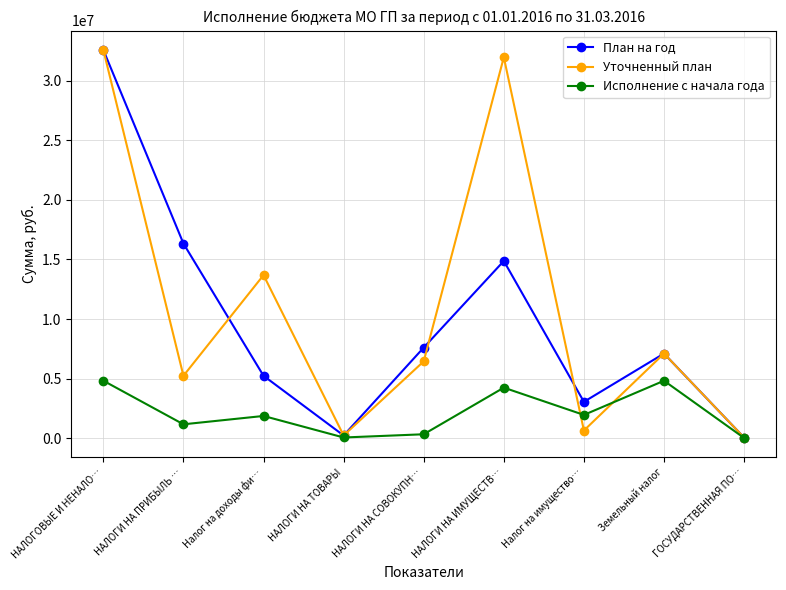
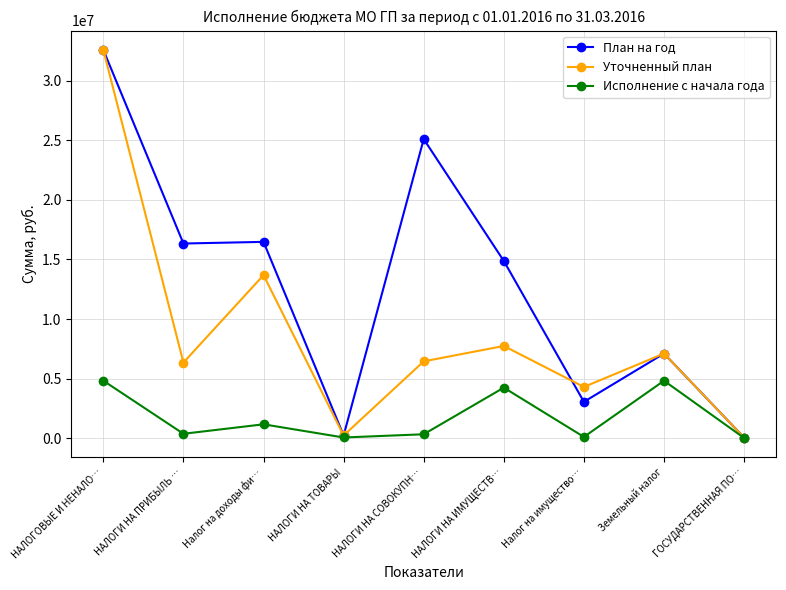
  {
    "План на год": {
      "НАЛОГИ НА ПРИБЫЛЬ …": 16300000,
-     "Налог на доходы фи…": 5200000,
-     "НАЛОГИ НА СОВОКУПН…": 7600000,
+     "Налог на доходы фи…": 16500000,
+     "НАЛОГИ НА СОВОКУПН…": 25100000,
      "НАЛОГИ НА ИМУЩЕСТВ…": 14900000,
      "Налог на имущество…": 3000000
    },
    "Уточненный план": {
-     "НАЛОГИ НА ПРИБЫЛЬ …": 5200000,
+     "НАЛОГИ НА ПРИБЫЛЬ …": 6300000,
      "Налог на доходы фи…": 13700000,
      "НАЛОГИ НА СОВОКУПН…": 6400000,
-     "НАЛОГИ НА ИМУЩЕСТВ…": 32000000,
-     "Налог на имущество…": 600000
+     "НАЛОГИ НА ИМУЩЕСТВ…": 7700000,
+     "Налог на имущество…": 4300000
    },
    "Исполнение с начала года": {
      "НАЛОГОВЫЕ И НЕНАЛО…": 4800000,
-     "НАЛОГИ НА ПРИБЫЛЬ …": 1200000,
-     "Налог на доходы фи…": 1900000,
+     "НАЛОГИ НА ПРИБЫЛЬ …": 400000,
+     "Налог на доходы фи…": 1200000,
      "НАЛОГИ НА СОВОКУПН…": 300000,
      "НАЛОГИ НА ИМУЩЕСТВ…": 4200000,
-     "Налог на имущество…": 1900000,
+     "Налог на имущество…": 100000,
      "Земельный налог": 4800000
    }
  }
